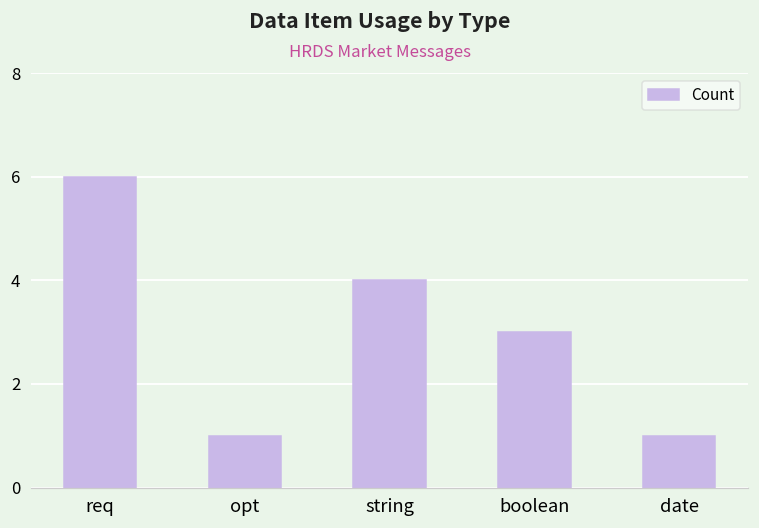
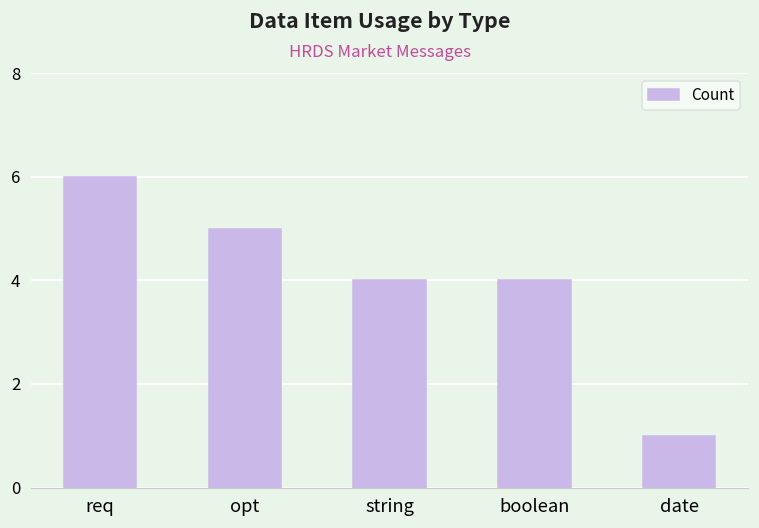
  {
    "req": 6,
-   "opt": 1,
+   "opt": 5,
    "string": 4,
-   "boolean": 3,
+   "boolean": 4,
    "date": 1
  }
